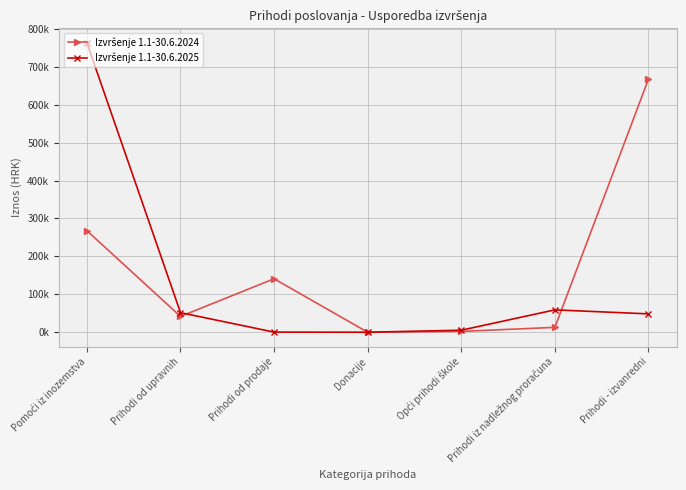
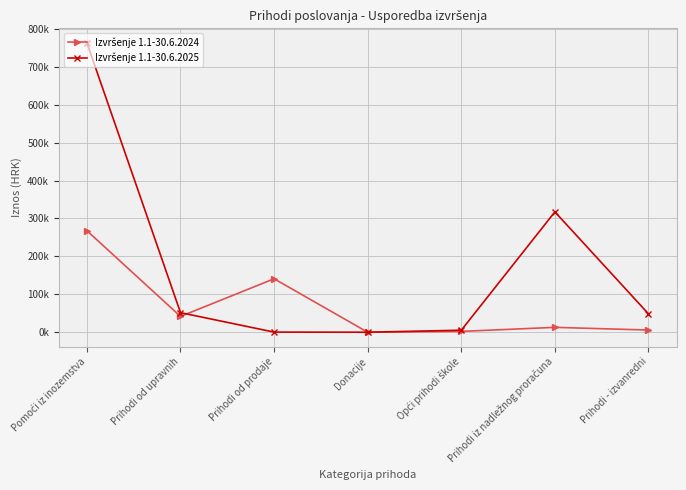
  {
    "Izvršenje 1.1-30.6.2024": {
      "Pomoći iz inozemstva": 270000,
      "Prihodi od upravnih": 40000,
      "Prihodi od prodaje": 140000,
      "Prihodi iz nadležnog proračuna": 10000,
-     "Prihodi - izvanredni": 670000
+     "Prihodi - izvanredni": 10000
    },
    "Izvršenje 1.1-30.6.2025": {
      "Prihodi od upravnih": 50000,
      "Prihodi od prodaje": 0,
-     "Prihodi iz nadležnog proračuna": 60000,
+     "Prihodi iz nadležnog proračuna": 320000,
      "Prihodi - izvanredni": 50000
    }
  }
